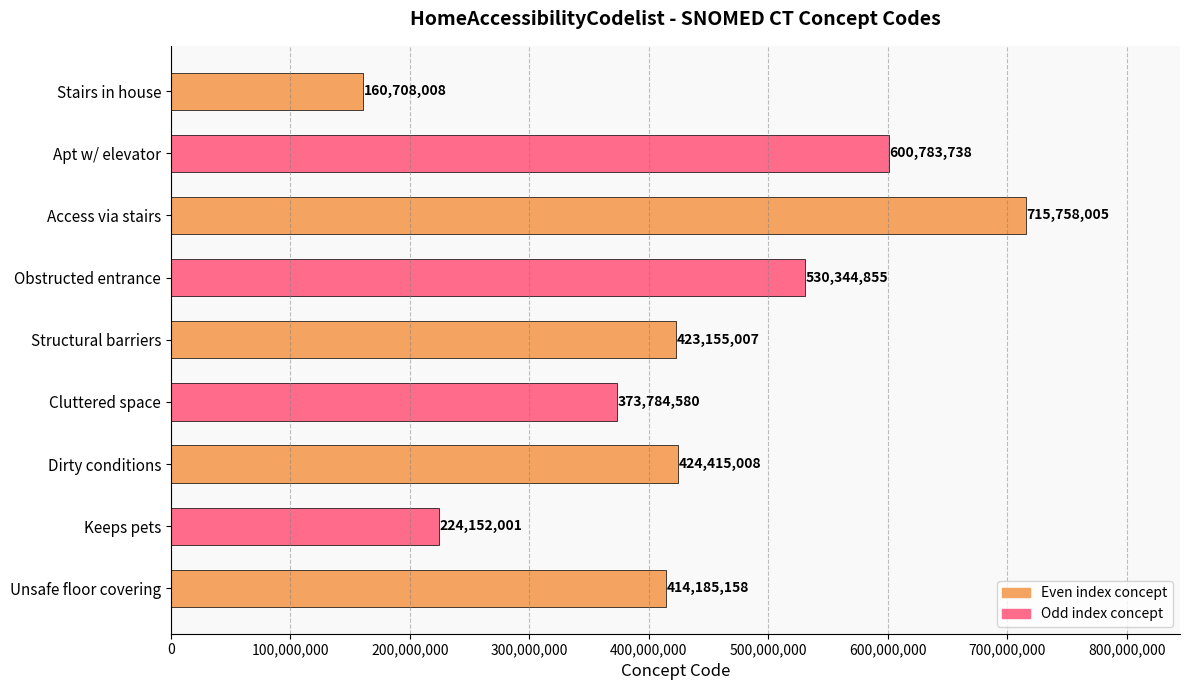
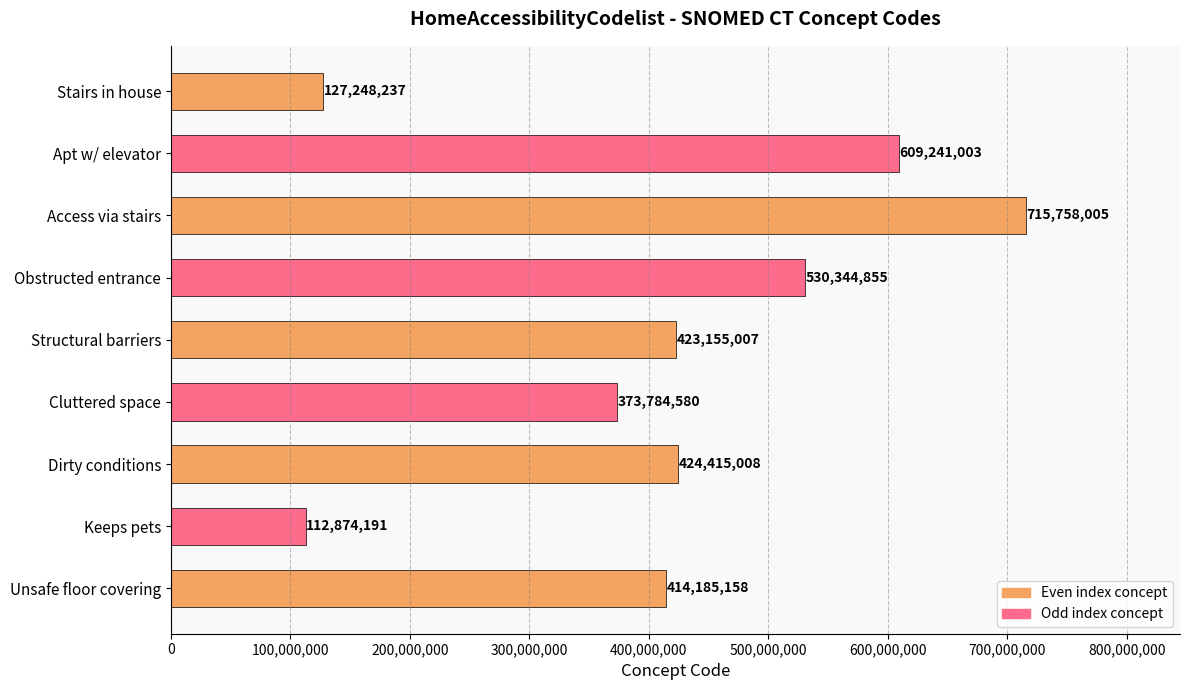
  {
-   "Stairs in house": "160,708,008",
-   "Apt w/ elevator": "600,783,738",
+   "Stairs in house": "127,248,237",
+   "Apt w/ elevator": "609,241,003",
    "Access via stairs": "715,758,005",
    "Obstructed entrance": "530,344,855",
    "Structural barriers": "423,155,007",
    "Cluttered space": "373,784,580",
    "Dirty conditions": "424,415,008",
-   "Keeps pets": "224,152,001",
+   "Keeps pets": "112,874,191",
    "Unsafe floor covering": "414,185,158"
  }
